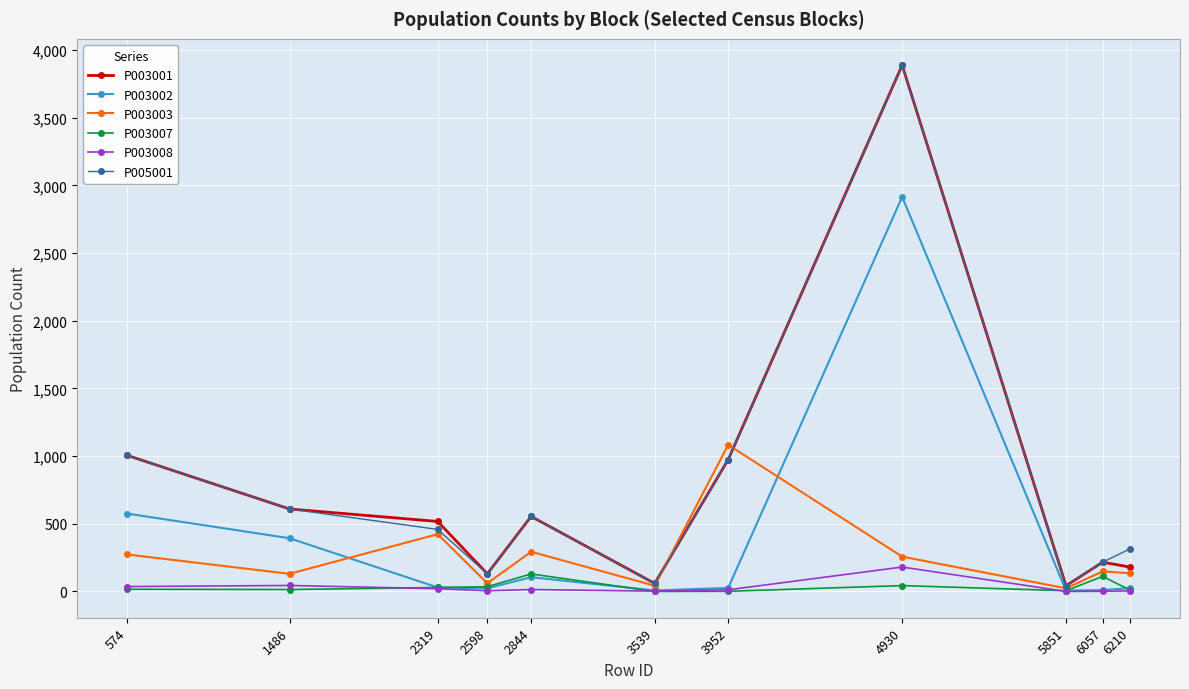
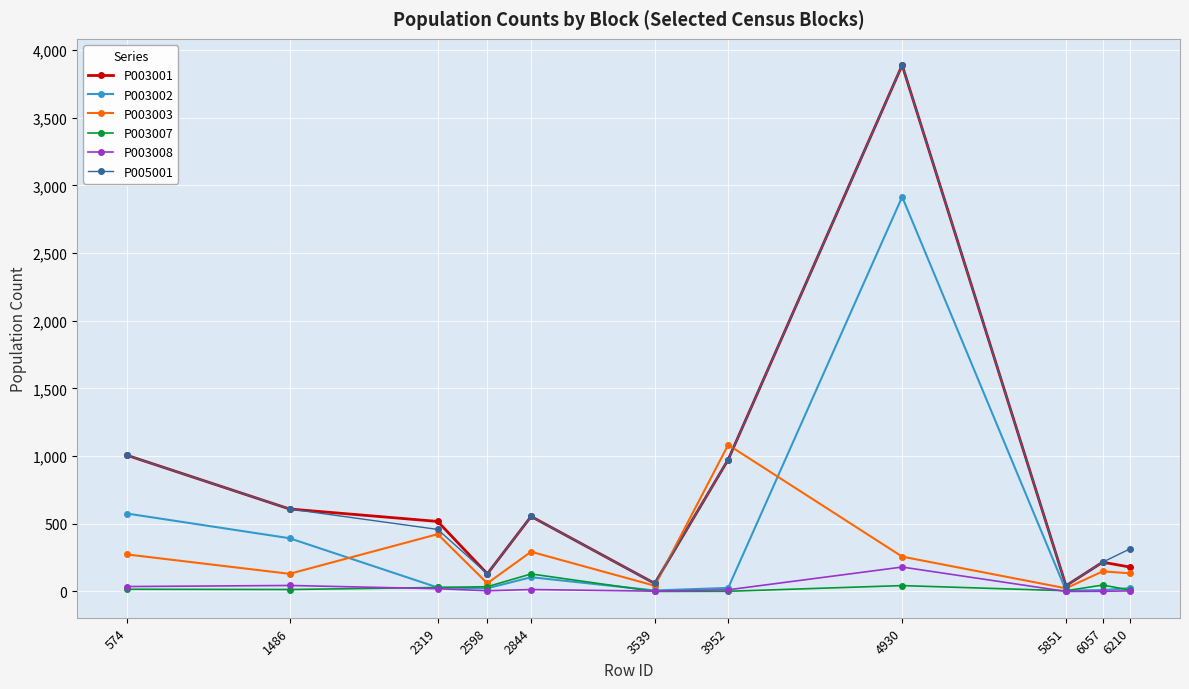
  {
    "P003001": {
      "2319": "520",
      "6210": "180"
    },
    "P003002": {
      "574": "580",
      "1486": "390",
      "2844": "110",
      "4930": "2,920"
    },
    "P003003": {
      "574": "270",
      "1486": "130",
      "2319": "420",
      "2598": "60",
      "2844": "290",
      "3952": "1,080",
      "4930": "260",
      "6057": "150",
      "6210": "130"
    },
    "P003007": {
      "574": "20",
      "1486": "10",
      "2844": "130",
      "4930": "40",
-     "6057": "110"
+     "6057": "50"
    },
    "P003008": {
      "574": "40",
      "1486": "40",
      "2844": "10",
      "4930": "180"
    },
    "P005001": {
      "2319": "460",
      "6210": "310"
    }
  }
